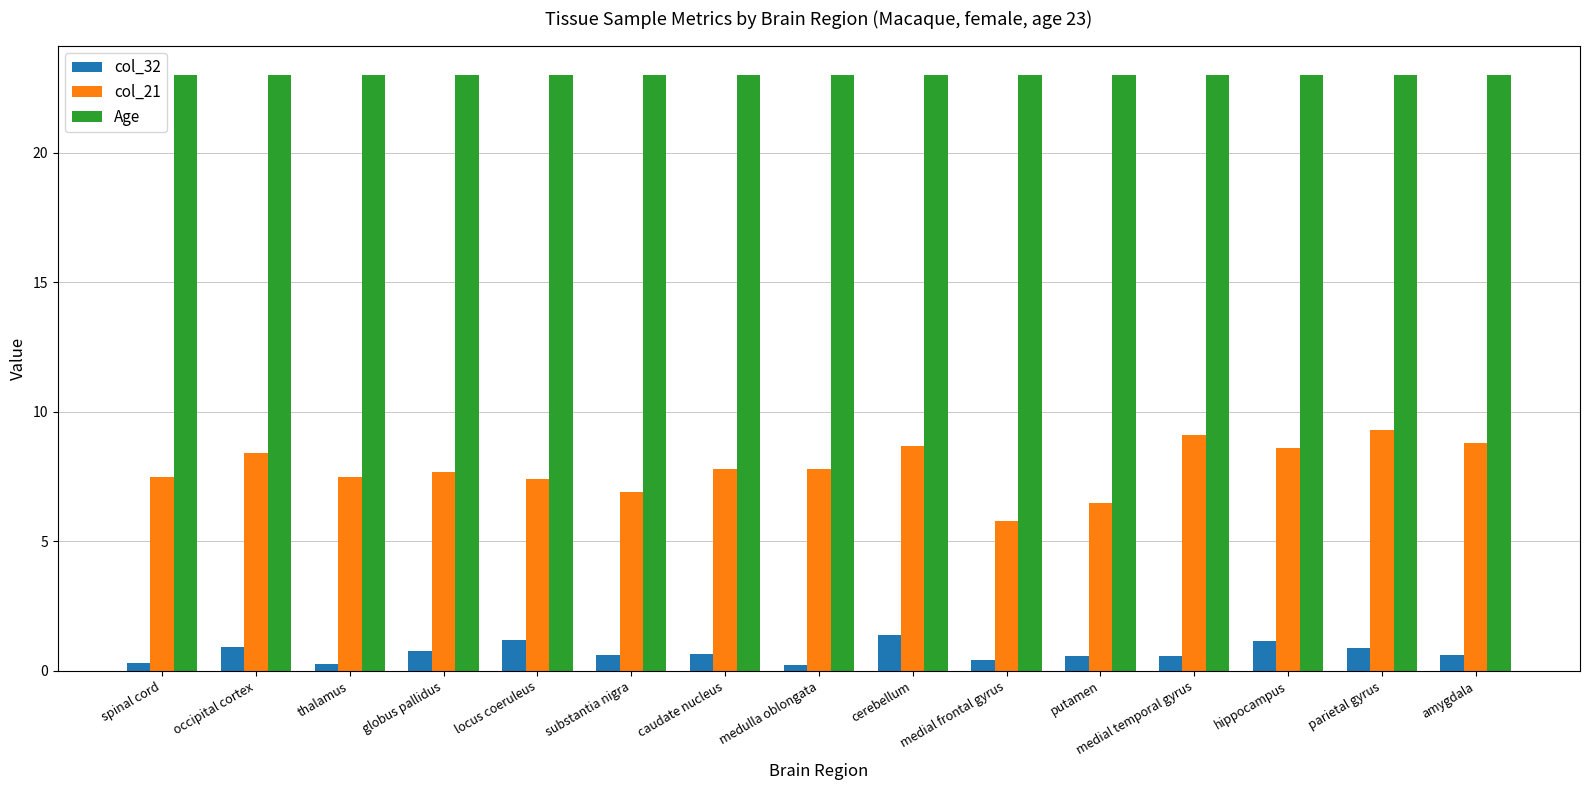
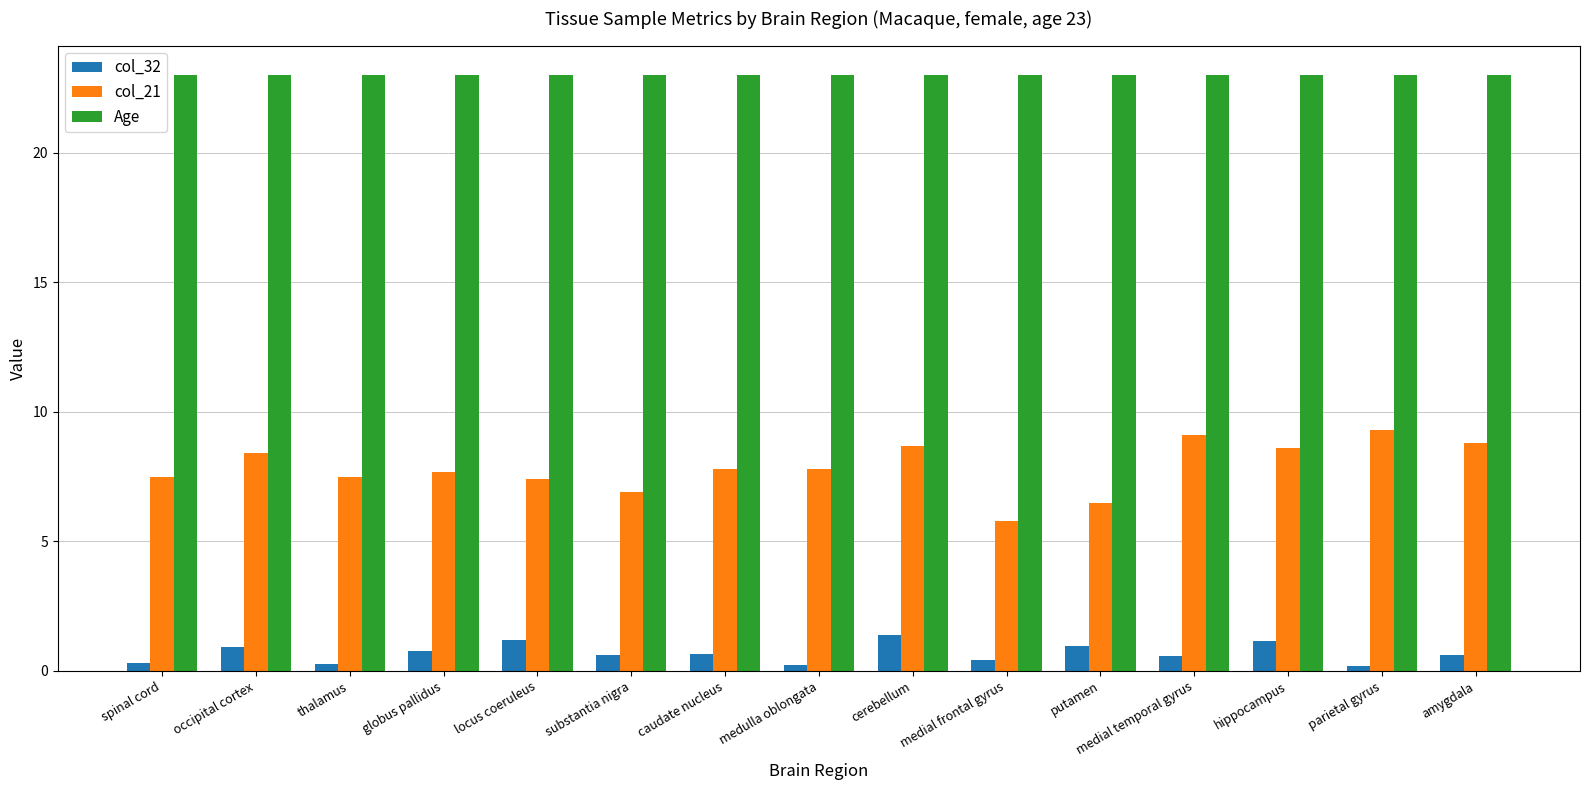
  {
    "col_32": {
      "spinal cord": 0.3,
      "occipital cortex": 0.9,
      "thalamus": 0.3,
      "globus pallidus": 0.8,
      "locus coeruleus": 1.2,
      "substantia nigra": 0.6,
      "caudate nucleus": 0.7,
      "medulla oblongata": 0.2,
      "cerebellum": 1.4,
      "medial frontal gyrus": 0.4,
-     "putamen": 0.6,
+     "putamen": 1.0,
      "medial temporal gyrus": 0.6,
      "hippocampus": 1.2,
-     "parietal gyrus": 0.9,
+     "parietal gyrus": 0.2,
      "amygdala": 0.6
    },
    "col_21": {
      "spinal cord": 7.5,
      "occipital cortex": 8.4,
      "thalamus": 7.5,
      "globus pallidus": 7.7,
      "locus coeruleus": 7.4,
      "substantia nigra": 6.9,
      "caudate nucleus": 7.8,
      "medulla oblongata": 7.8,
      "cerebellum": 8.7,
      "medial frontal gyrus": 5.8,
      "putamen": 6.5,
      "medial temporal gyrus": 9.1,
      "hippocampus": 8.6,
      "parietal gyrus": 9.3,
      "amygdala": 8.8
    },
    "Age": {
      "spinal cord": 23.0,
      "occipital cortex": 23.0,
      "thalamus": 23.0,
      "globus pallidus": 23.0,
      "locus coeruleus": 23.0,
      "substantia nigra": 23.0,
      "caudate nucleus": 23.0,
      "medulla oblongata": 23.0,
      "cerebellum": 23.0,
      "medial frontal gyrus": 23.0,
      "putamen": 23.0,
      "medial temporal gyrus": 23.0,
      "hippocampus": 23.0,
      "parietal gyrus": 23.0,
      "amygdala": 23.0
    }
  }
